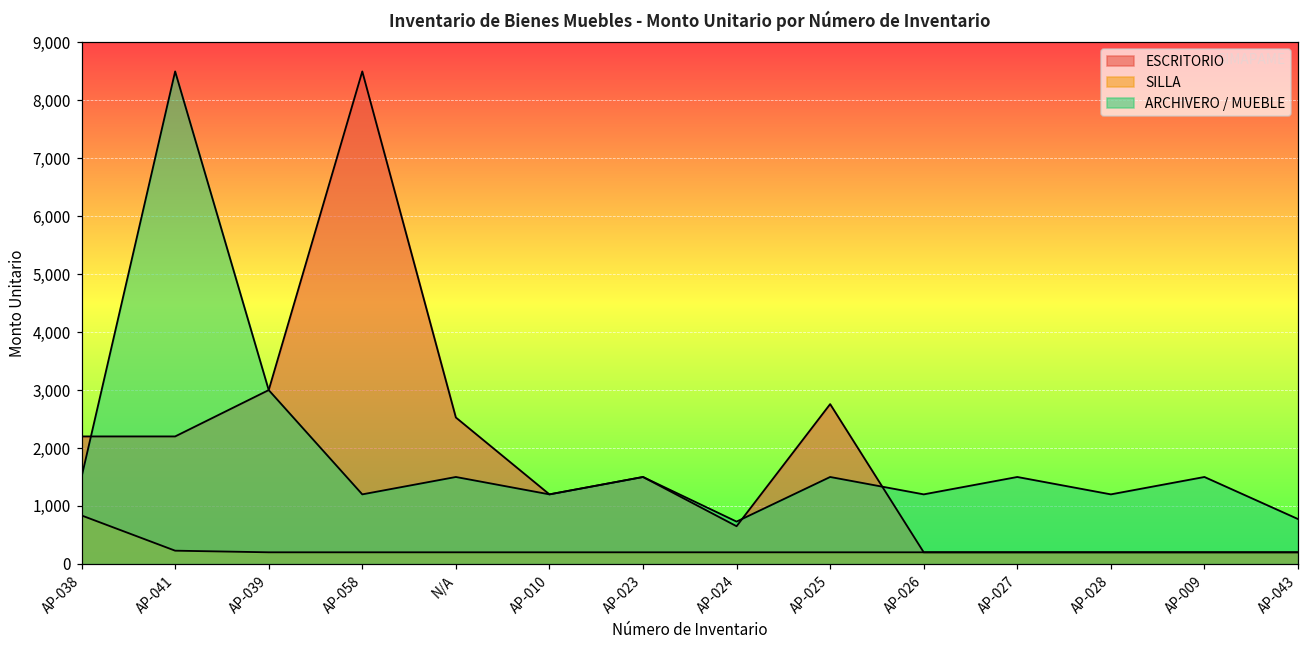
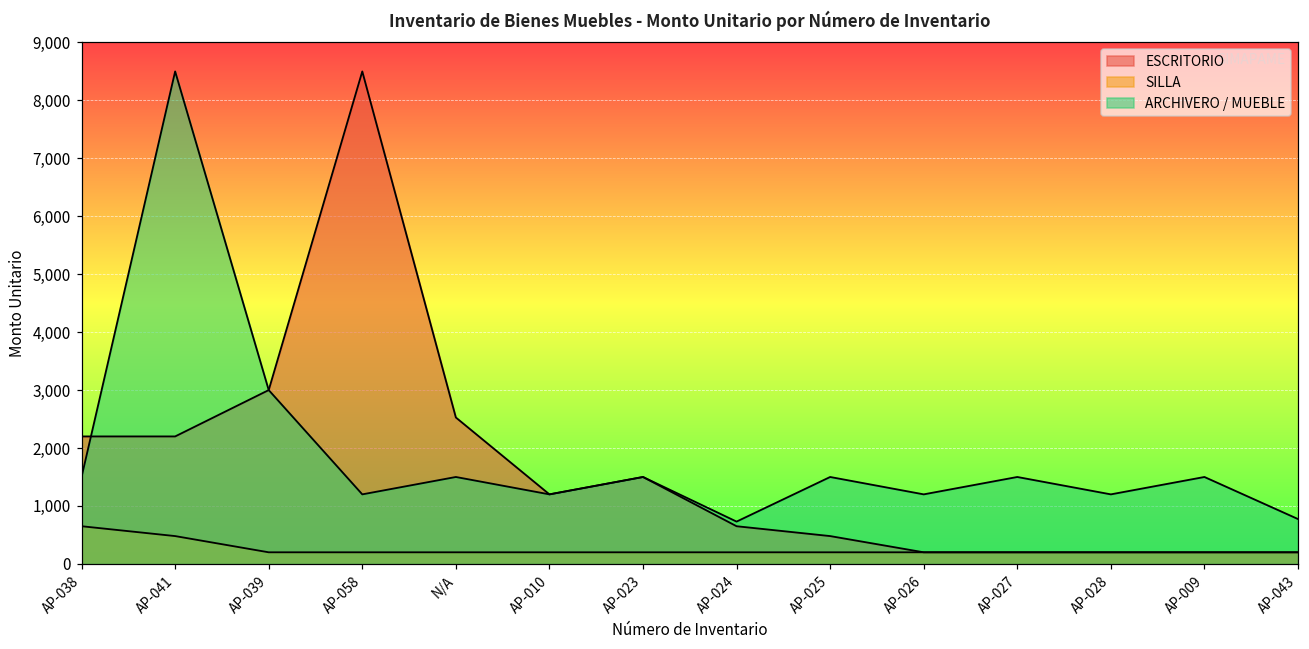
  {
    "ESCRITORIO": {
      "AP-038": "2,200",
      "AP-041": "2,200",
      "AP-058": "8,500",
      "N/A": "2,500",
      "AP-024": "700",
-     "AP-025": "2,800"
+     "AP-025": "500"
    },
    "SILLA": {
-     "AP-038": "800",
-     "AP-041": "200",
+     "AP-038": "700",
+     "AP-041": "500",
      "AP-039": "200",
      "AP-058": "200",
      "N/A": "200",
      "AP-010": "200",
      "AP-023": "200",
      "AP-024": "200",
      "AP-025": "200"
    },
    "ARCHIVERO / MUEBLE": {
      "AP-038": "1,500",
      "AP-041": "8,500",
      "AP-058": "1,200",
      "N/A": "1,500",
      "AP-024": "700",
      "AP-025": "1,500",
      "AP-026": "1,200",
      "AP-027": "1,500",
      "AP-028": "1,200",
      "AP-009": "1,500",
      "AP-043": "800"
    }
  }
